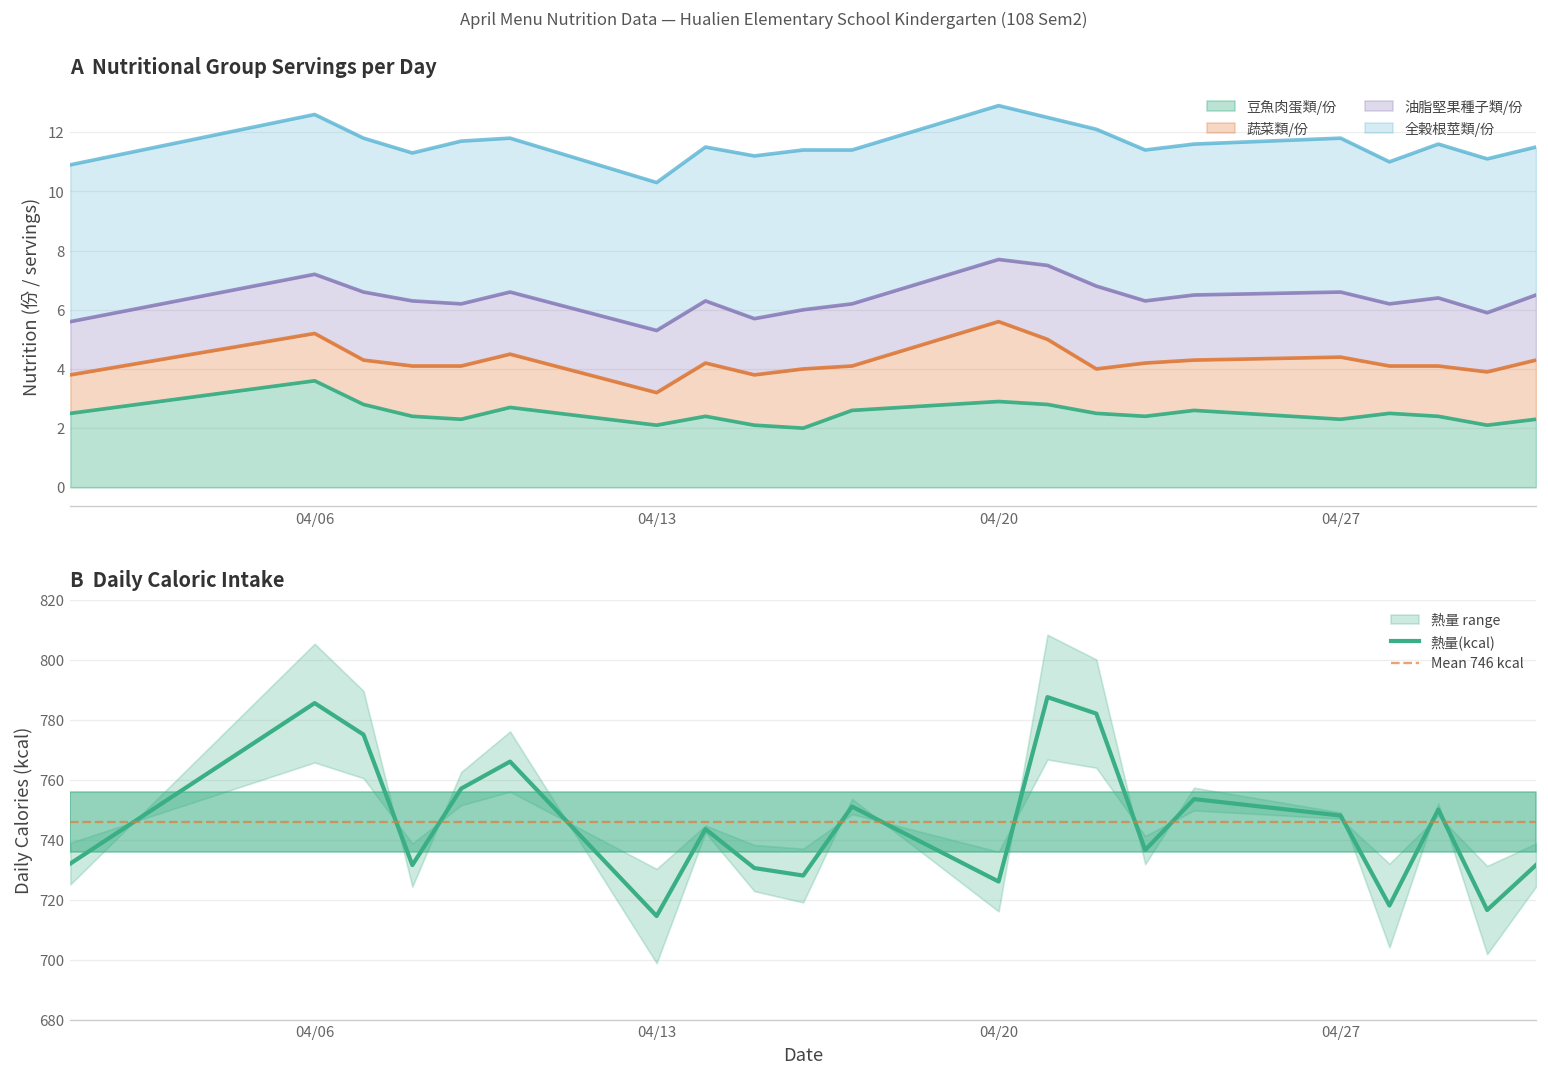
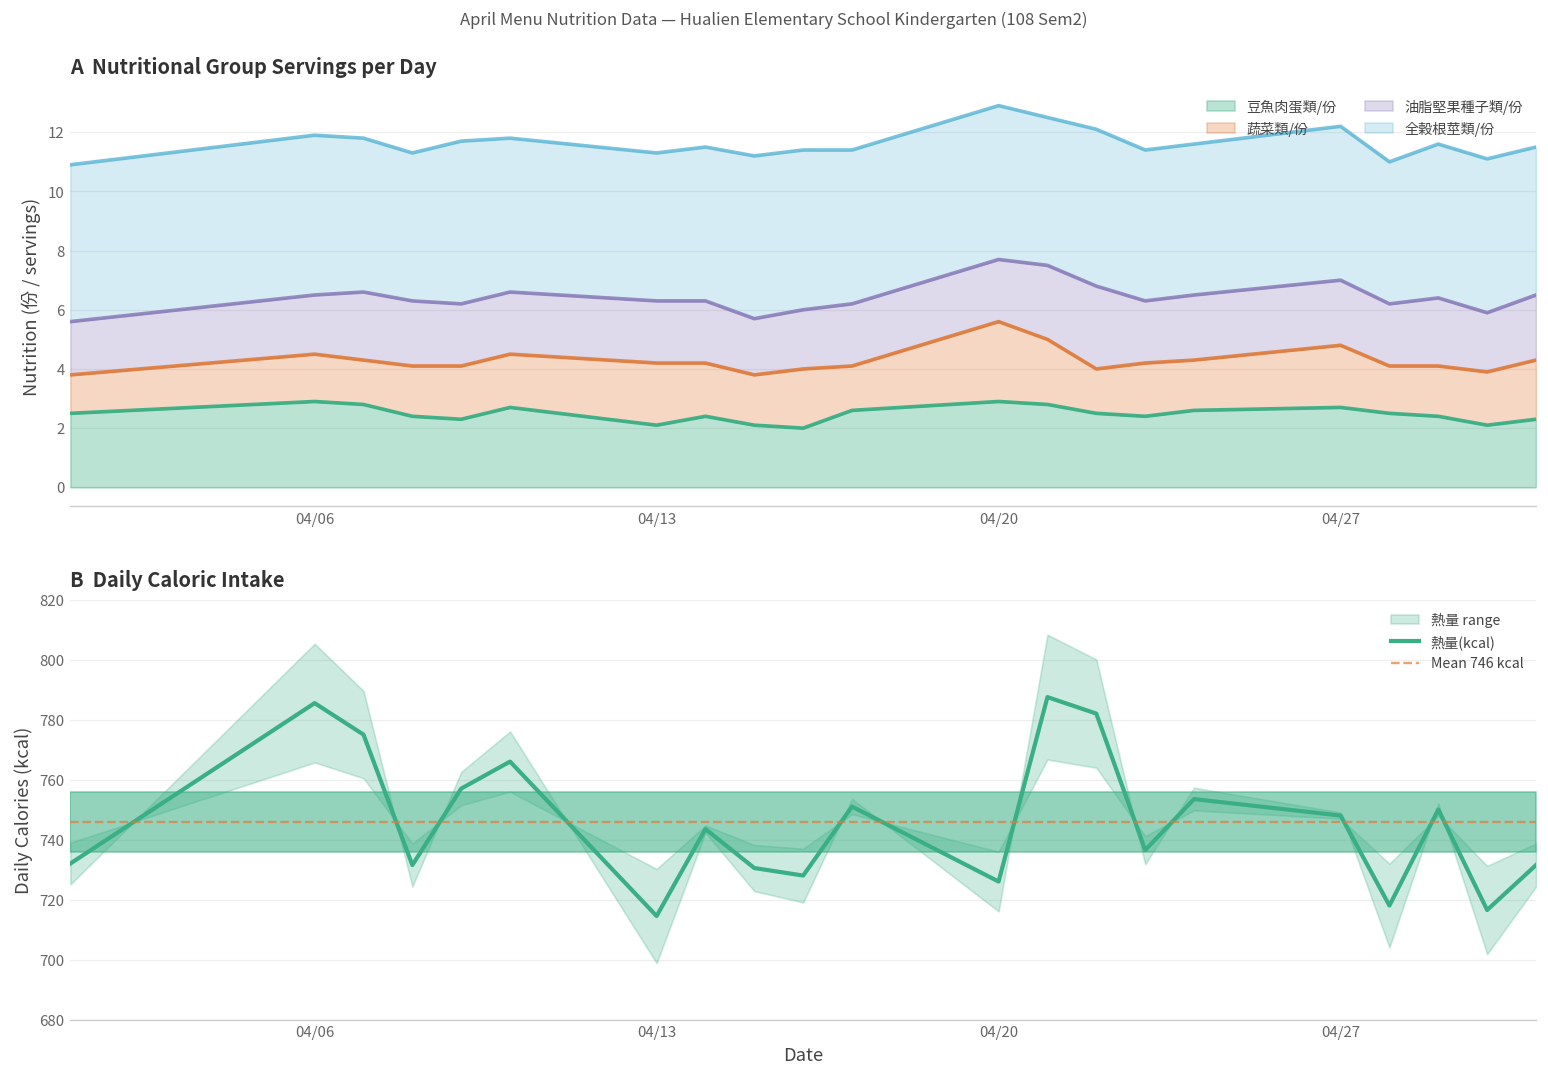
  {
    "A Nutritional Group Servings per Day": {
      "豆魚肉蛋類/份": {
-       "04/06": 3.6,
+       "04/06": 2.9,
        "04/13": 2.1,
        "04/20": 2.9,
-       "04/27": 2.3
+       "04/27": 2.7
      },
      "蔬菜類/份": {
        "04/06": 1.6,
-       "04/13": 1.1,
+       "04/13": 2.1,
        "04/20": 2.7,
        "04/27": 2.1
      }
    }
  }
